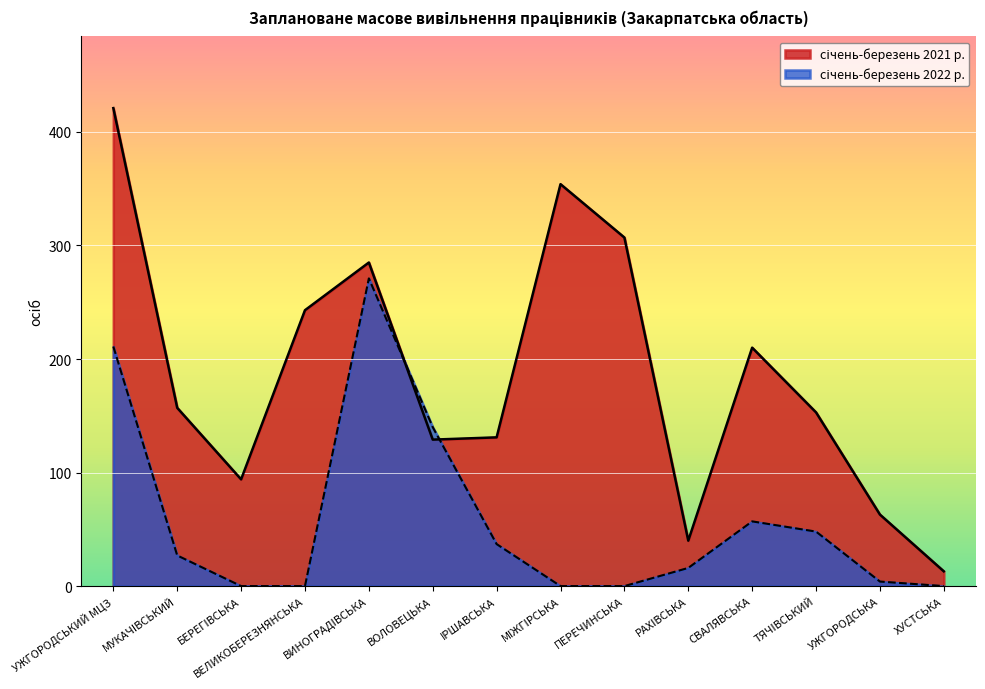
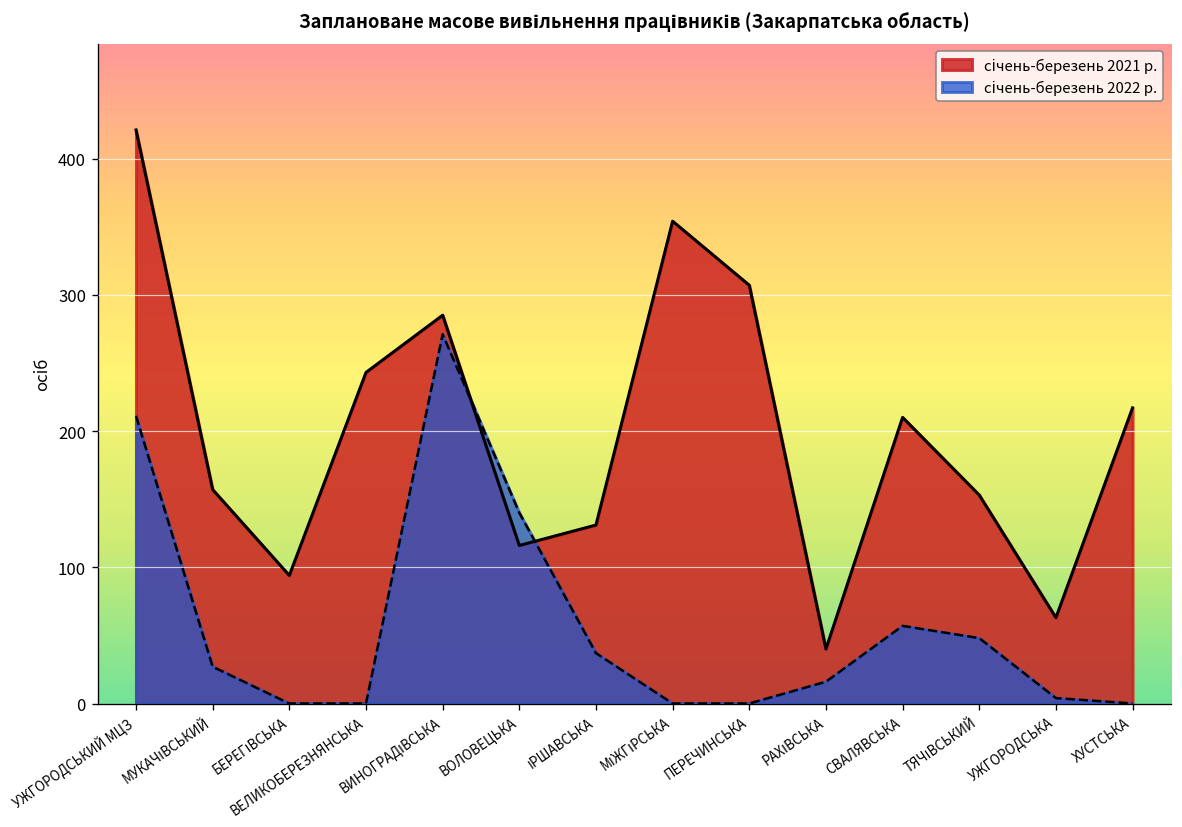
  {
    "січень-березень 2021 р.": {
      "УЖГОРОДСЬКИЙ МЦЗ": 421,
      "МУКАЧІВСЬКИЙ": 157,
      "БЕРЕГІВСЬКА": 94,
      "ВЕЛИКОБЕРЕЗНЯНСЬКА": 243,
      "ВИНОГРАДІВСЬКА": 285,
-     "ВОЛОВЕЦЬКА": 129,
+     "ВОЛОВЕЦЬКА": 116,
      "ІРШАВСЬКА": 131,
      "МІЖГІРСЬКА": 354,
      "ПЕРЕЧИНСЬКА": 307,
      "РАХІВСЬКА": 40,
      "СВАЛЯВСЬКА": 210,
      "ТЯЧІВСЬКИЙ": 153,
      "УЖГОРОДСЬКА": 63,
-     "ХУСТСЬКА": 13
+     "ХУСТСЬКА": 217
    },
    "січень-березень 2022 р.": {
      "УЖГОРОДСЬКИЙ МЦЗ": 211,
      "МУКАЧІВСЬКИЙ": 27,
      "БЕРЕГІВСЬКА": 0,
      "ВЕЛИКОБЕРЕЗНЯНСЬКА": 0,
      "ВИНОГРАДІВСЬКА": 271,
      "ВОЛОВЕЦЬКА": 140,
      "ІРШАВСЬКА": 37,
      "МІЖГІРСЬКА": 0,
      "ПЕРЕЧИНСЬКА": 0,
      "РАХІВСЬКА": 16,
      "СВАЛЯВСЬКА": 57,
      "ТЯЧІВСЬКИЙ": 48,
      "УЖГОРОДСЬКА": 4,
      "ХУСТСЬКА": 0
    }
  }
